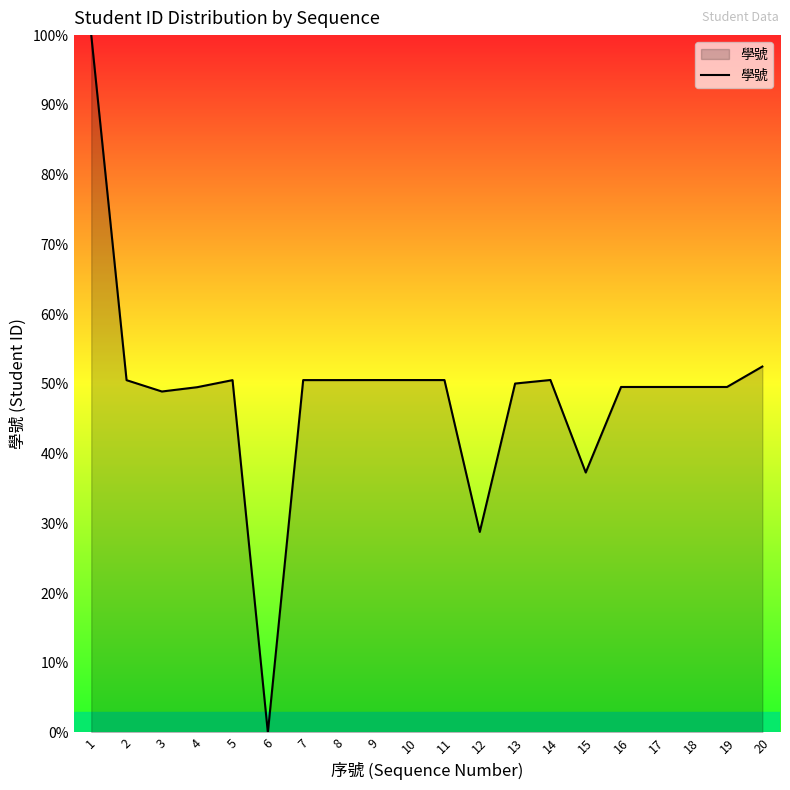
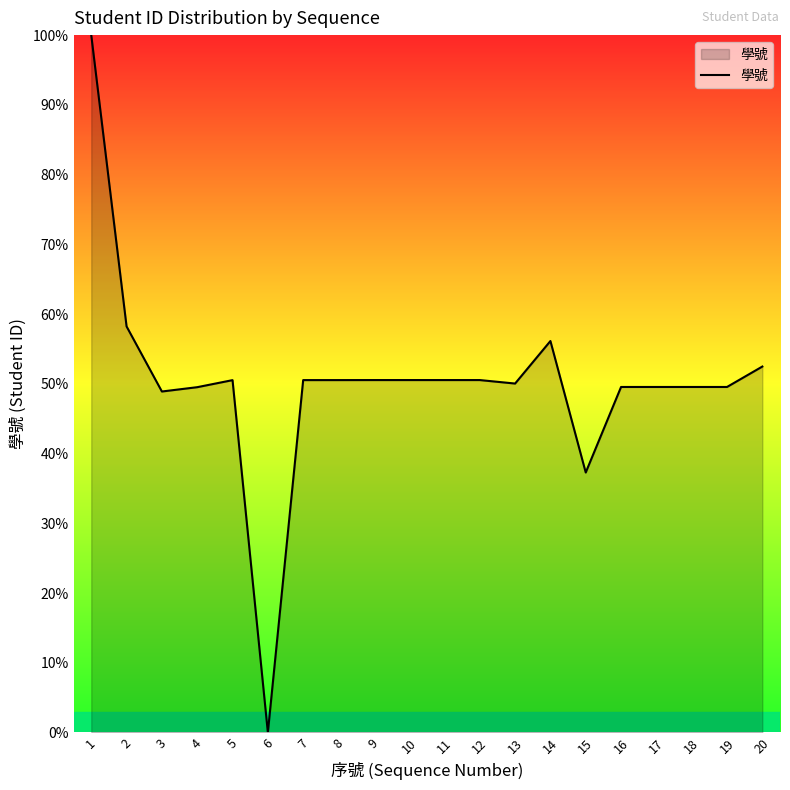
  {
    "1": "100%",
-   "2": "51%",
+   "2": "58%",
    "3": "49%",
    "4": "50%",
    "5": "51%",
    "7": "51%",
    "8": "51%",
    "9": "51%",
    "10": "51%",
    "11": "51%",
-   "12": "29%",
+   "12": "51%",
    "13": "50%",
-   "14": "51%",
+   "14": "56%",
    "15": "37%",
    "16": "50%",
    "17": "50%",
    "18": "50%",
    "19": "50%",
    "20": "52%"
  }
